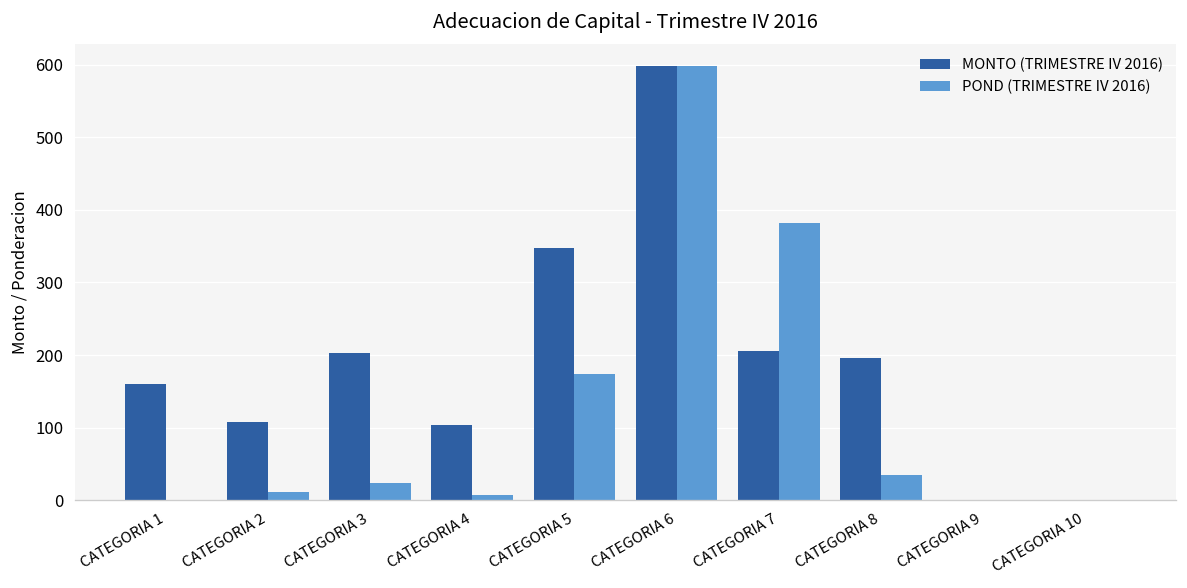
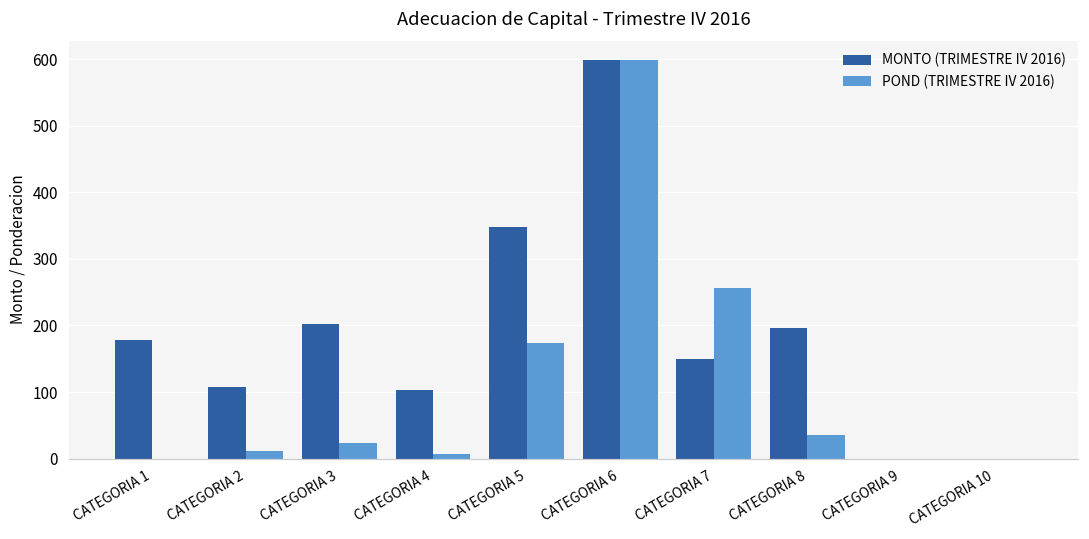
  {
    "MONTO (TRIMESTRE IV 2016)": {
-     "CATEGORIA 1": 160,
+     "CATEGORIA 1": 180,
      "CATEGORIA 2": 110,
      "CATEGORIA 3": 200,
      "CATEGORIA 4": 100,
      "CATEGORIA 5": 350,
      "CATEGORIA 6": 600,
-     "CATEGORIA 7": 210,
+     "CATEGORIA 7": 150,
      "CATEGORIA 8": 200,
      "CATEGORIA 9": 0,
      "CATEGORIA 10": 0
    },
    "POND (TRIMESTRE IV 2016)": {
      "CATEGORIA 1": 0,
      "CATEGORIA 2": 10,
      "CATEGORIA 3": 20,
      "CATEGORIA 4": 10,
      "CATEGORIA 5": 170,
      "CATEGORIA 6": 600,
-     "CATEGORIA 7": 380,
+     "CATEGORIA 7": 260,
      "CATEGORIA 8": 40,
      "CATEGORIA 9": 0,
      "CATEGORIA 10": 0
    }
  }
